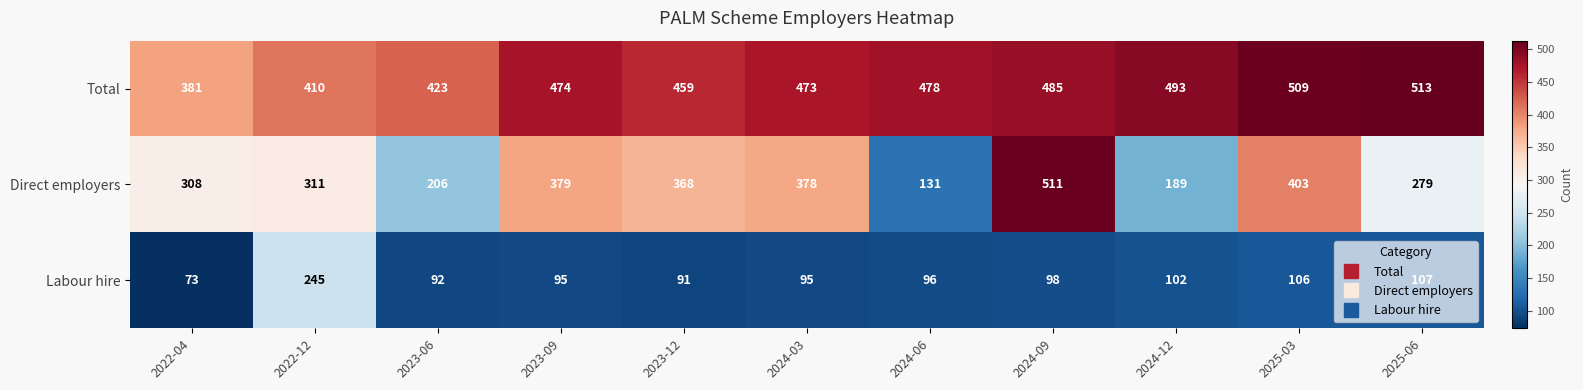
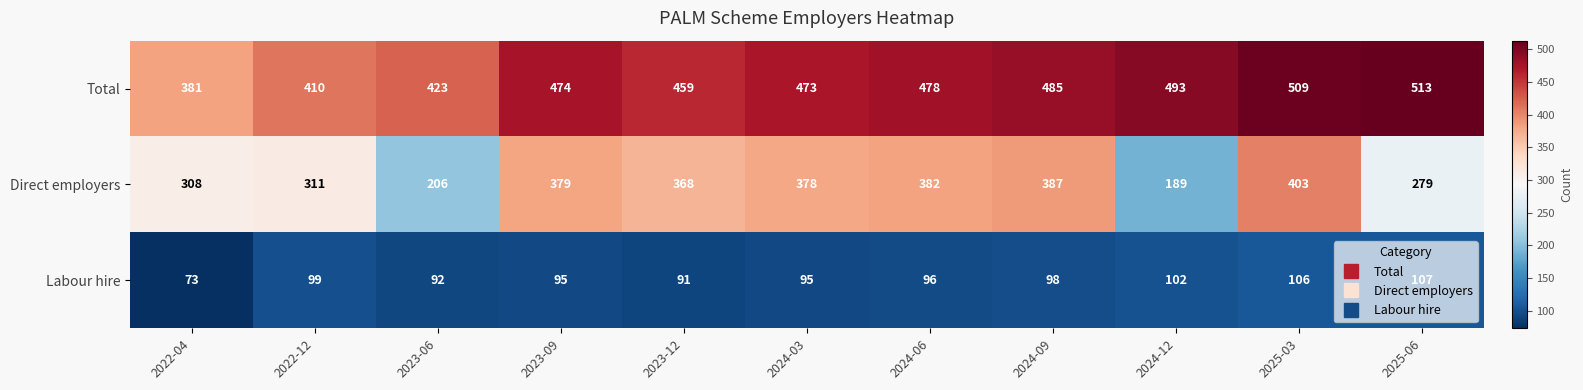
  {
    "Total": {
      "2022-04": 381,
      "2022-12": 410,
      "2023-06": 423,
      "2023-09": 474,
      "2023-12": 459,
      "2024-03": 473,
      "2024-06": 478,
      "2024-09": 485,
      "2024-12": 493,
      "2025-03": 509,
      "2025-06": 513
    },
    "Direct employers": {
      "2022-04": 308,
      "2022-12": 311,
      "2023-06": 206,
      "2023-09": 379,
      "2023-12": 368,
      "2024-03": 378,
-     "2024-06": 131,
-     "2024-09": 511,
+     "2024-06": 382,
+     "2024-09": 387,
      "2024-12": 189,
      "2025-03": 403,
      "2025-06": 279
    },
    "Labour hire": {
      "2022-04": 73,
-     "2022-12": 245,
+     "2022-12": 99,
      "2023-06": 92,
      "2023-09": 95,
      "2023-12": 91,
      "2024-03": 95,
      "2024-06": 96,
      "2024-09": 98,
      "2024-12": 102,
      "2025-03": 106
    }
  }
